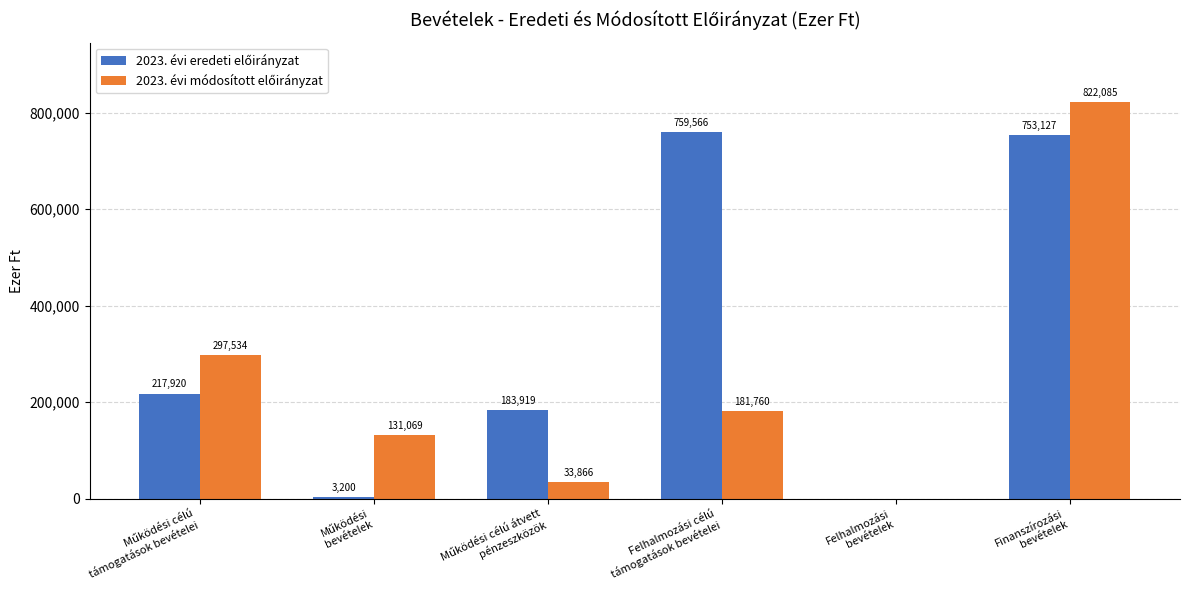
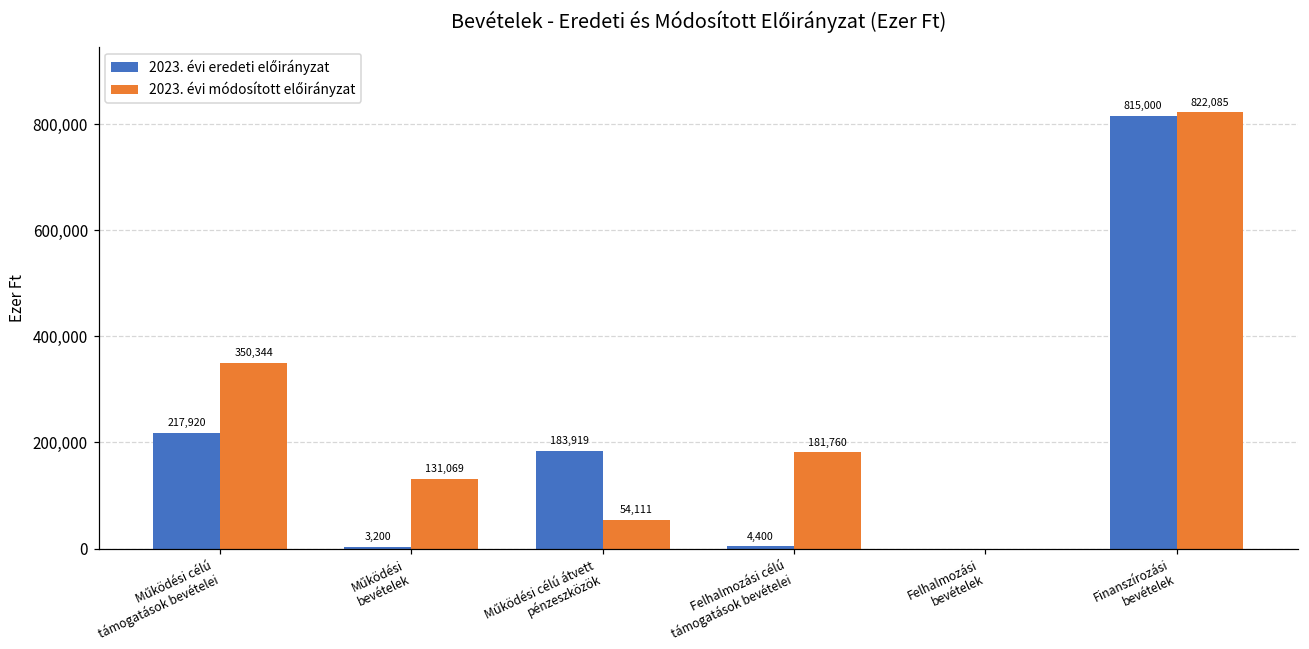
  {
    "2023. évi eredeti előirányzat": {
      "Működési célú támogatások bevételei": "217,920",
      "Működési bevételek": "3,200",
      "Működési célú átvett pénzeszközök": "183,919",
-     "Felhalmozási célú támogatások bevételei": "759,566",
-     "Finanszírozási bevételek": "753,127"
+     "Felhalmozási célú támogatások bevételei": "4,400",
+     "Finanszírozási bevételek": "815,000"
    },
    "2023. évi módosított előirányzat": {
-     "Működési célú támogatások bevételei": "297,534",
+     "Működési célú támogatások bevételei": "350,344",
      "Működési bevételek": "131,069",
-     "Működési célú átvett pénzeszközök": "33,866",
+     "Működési célú átvett pénzeszközök": "54,111",
      "Felhalmozási célú támogatások bevételei": "181,760",
      "Finanszírozási bevételek": "822,085"
    }
  }
